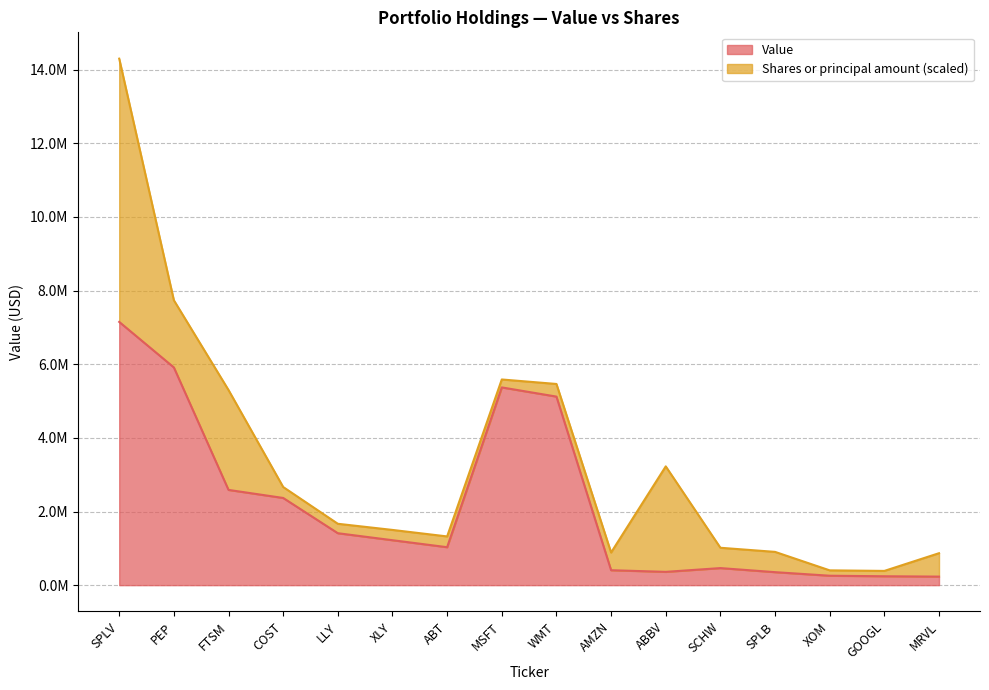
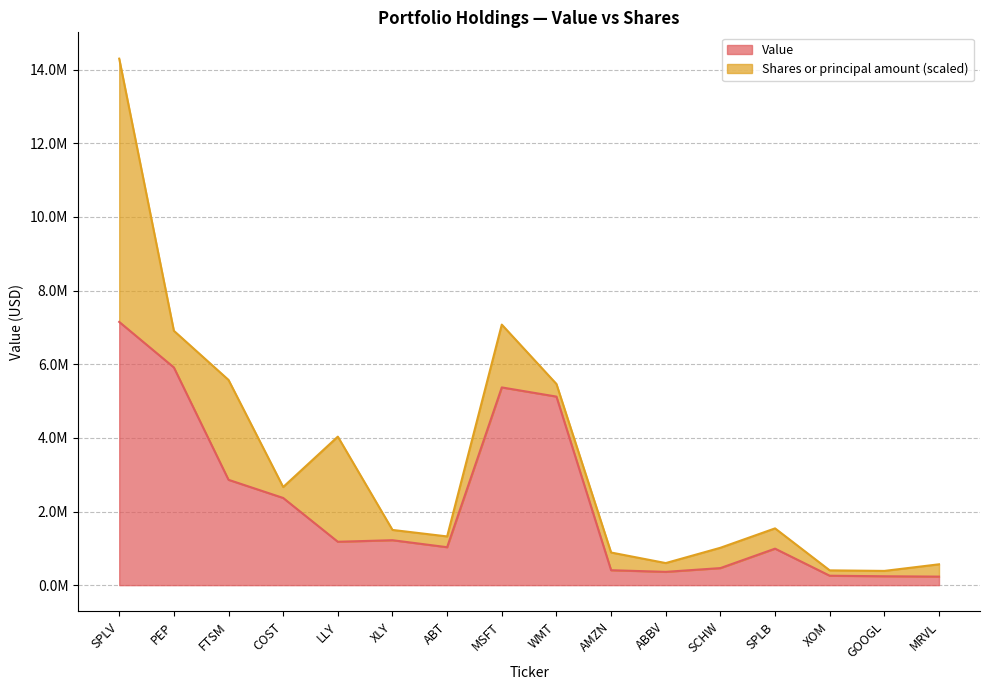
  {
    "Value": {
      "SPLV": 7100000,
      "PEP": 5900000,
-     "FTSM": 2600000,
+     "FTSM": 2900000,
      "COST": 2400000,
-     "LLY": 1400000,
+     "LLY": 1200000,
      "XLY": 1200000,
      "ABT": 1000000,
      "MSFT": 5400000,
      "WMT": 5100000,
      "AMZN": 400000,
      "ABBV": 400000,
      "SCHW": 500000,
-     "SPLB": 400000,
+     "SPLB": 1000000,
      "XOM": 300000,
      "GOOGL": 200000,
      "MRVL": 200000
    },
    "Shares or principal amount (scaled)": {
      "SPLV": 7100000,
-     "PEP": 1800000,
+     "PEP": 1000000,
      "FTSM": 2700000,
      "COST": 300000,
-     "LLY": 300000,
+     "LLY": 2900000,
      "XLY": 300000,
      "ABT": 300000,
-     "MSFT": 200000,
+     "MSFT": 1700000,
      "WMT": 300000,
      "AMZN": 500000,
-     "ABBV": 2900000,
+     "ABBV": 200000,
      "SCHW": 600000,
      "SPLB": 600000,
      "XOM": 100000,
      "GOOGL": 100000,
-     "MRVL": 600000
+     "MRVL": 300000
    }
  }
